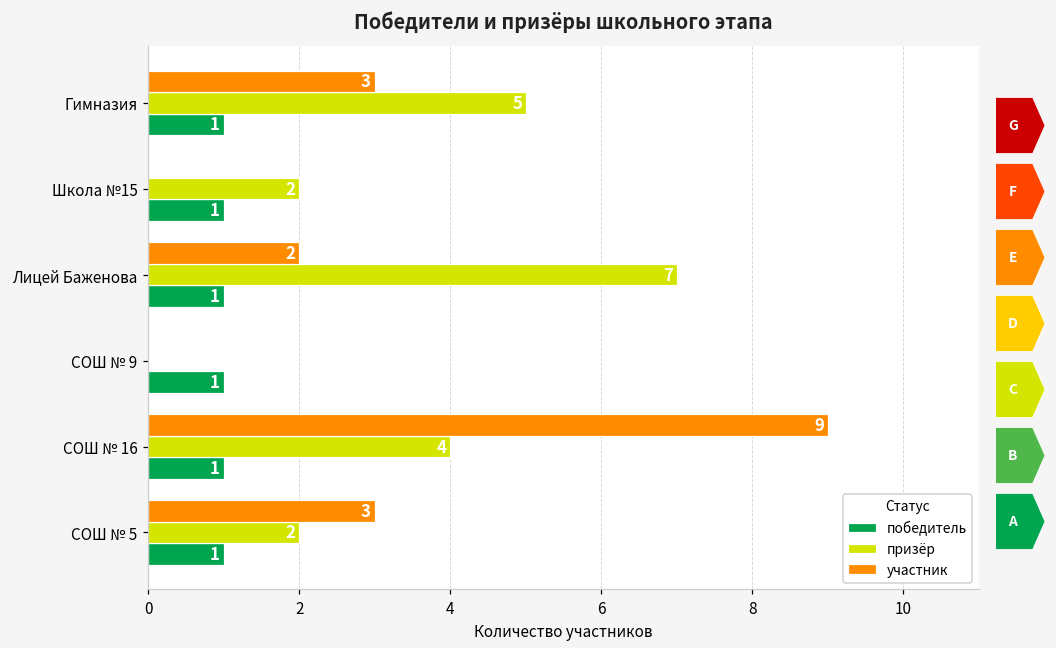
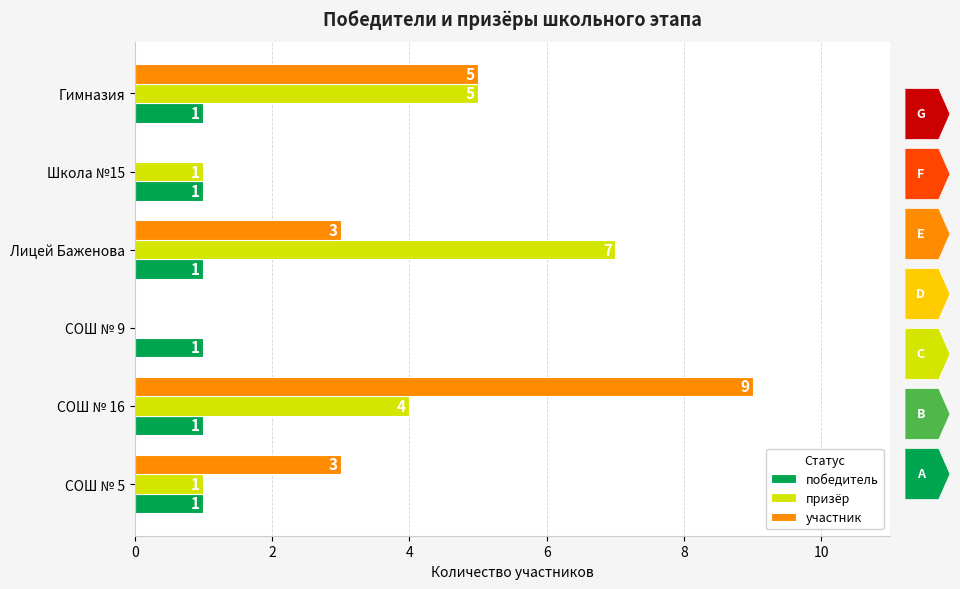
  {
    "победитель": {
      "Гимназия": 1,
      "Школа №15": 1,
      "Лицей Баженова": 1,
      "СОШ № 9": 1,
      "СОШ № 16": 1,
      "СОШ № 5": 1
    },
    "призёр": {
      "Гимназия": 5,
-     "Школа №15": 2,
+     "Школа №15": 1,
      "Лицей Баженова": 7,
      "СОШ № 16": 4,
-     "СОШ № 5": 2
+     "СОШ № 5": 1
    },
    "участник": {
-     "Гимназия": 3,
-     "Лицей Баженова": 2,
+     "Гимназия": 5,
+     "Лицей Баженова": 3,
      "СОШ № 16": 9,
      "СОШ № 5": 3
    }
  }
